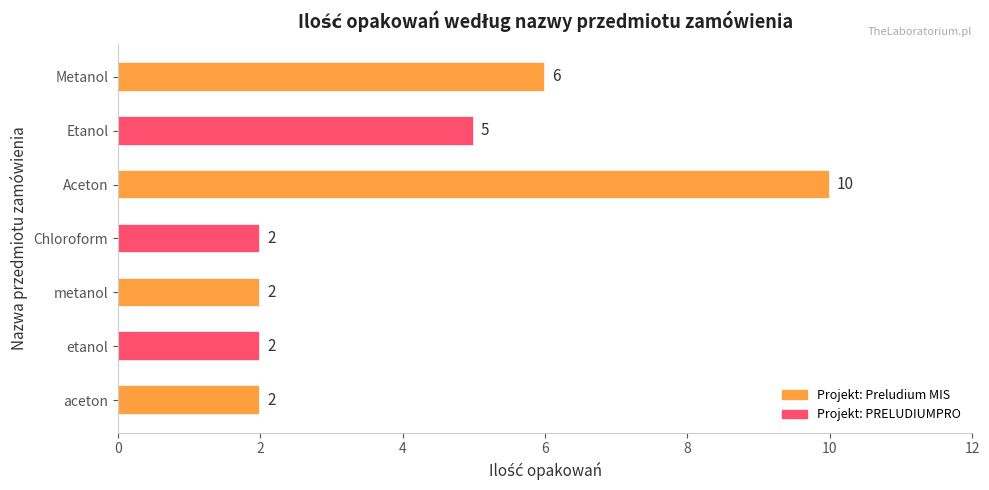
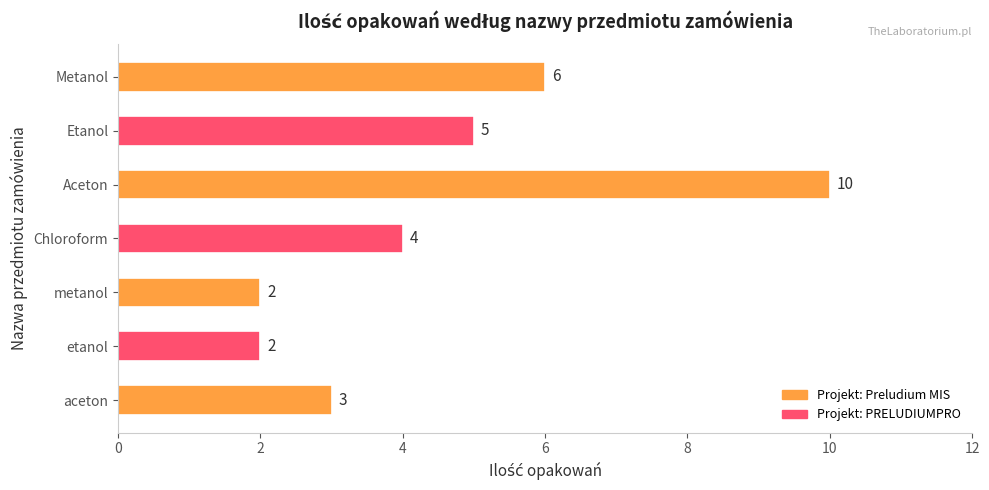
  {
    "Metanol": 6,
    "Etanol": 5,
    "Aceton": 10,
-   "Chloroform": 2,
+   "Chloroform": 4,
    "metanol": 2,
    "etanol": 2,
-   "aceton": 2
+   "aceton": 3
  }
